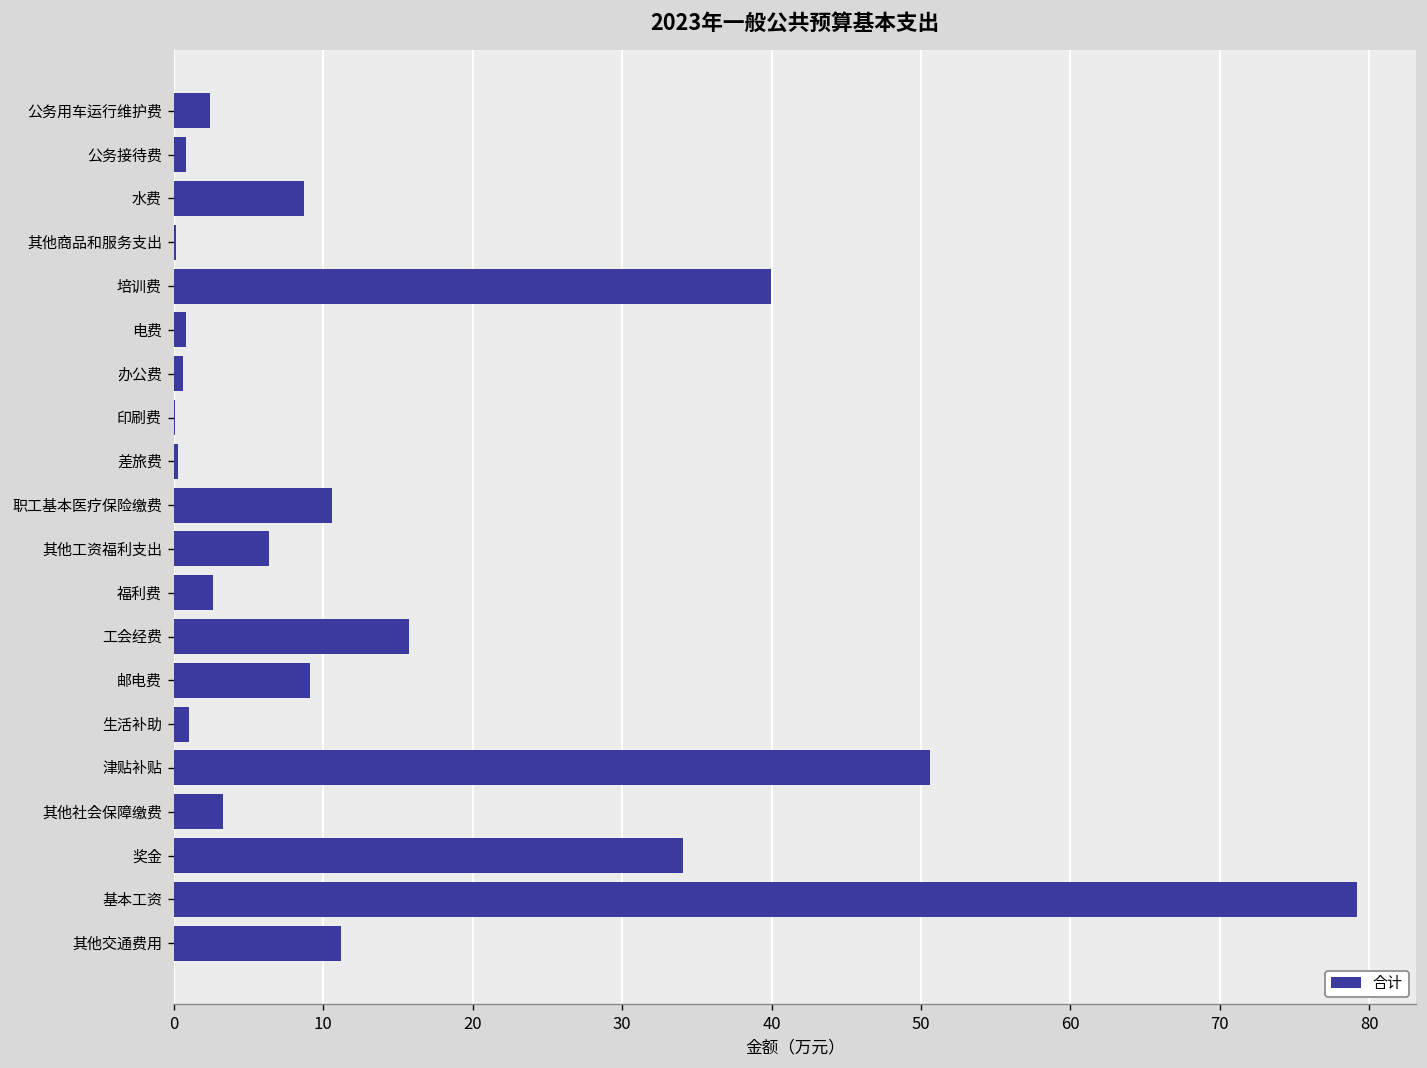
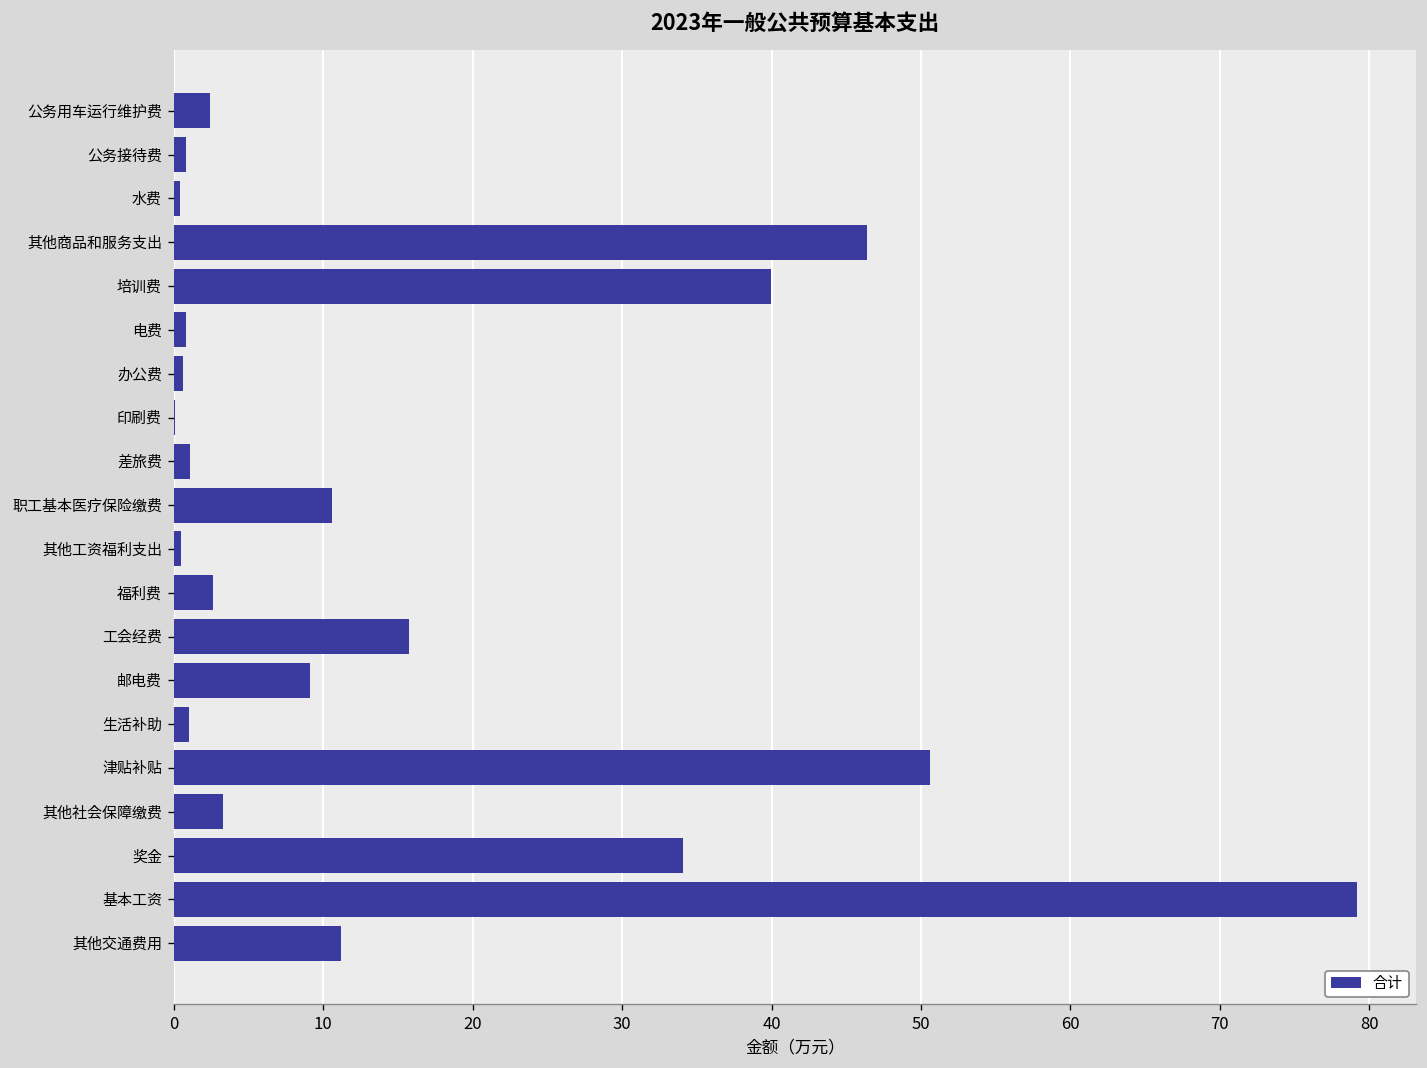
  {
    "公务用车运行维护费": 2.4,
    "公务接待费": 0.8,
-   "水费": 8.7,
-   "其他商品和服务支出": 0.1,
+   "水费": 0.4,
+   "其他商品和服务支出": 46.4,
    "培训费": 40.0,
    "电费": 0.8,
    "办公费": 0.6,
-   "差旅费": 0.3,
+   "差旅费": 1.1,
    "职工基本医疗保险缴费": 10.6,
-   "其他工资福利支出": 6.4,
+   "其他工资福利支出": 0.5,
    "福利费": 2.6,
    "工会经费": 15.8,
    "邮电费": 9.1,
    "生活补助": 1.0,
    "津贴补贴": 50.6,
    "其他社会保障缴费": 3.3,
    "奖金": 34.1,
    "基本工资": 79.2,
    "其他交通费用": 11.2
  }
